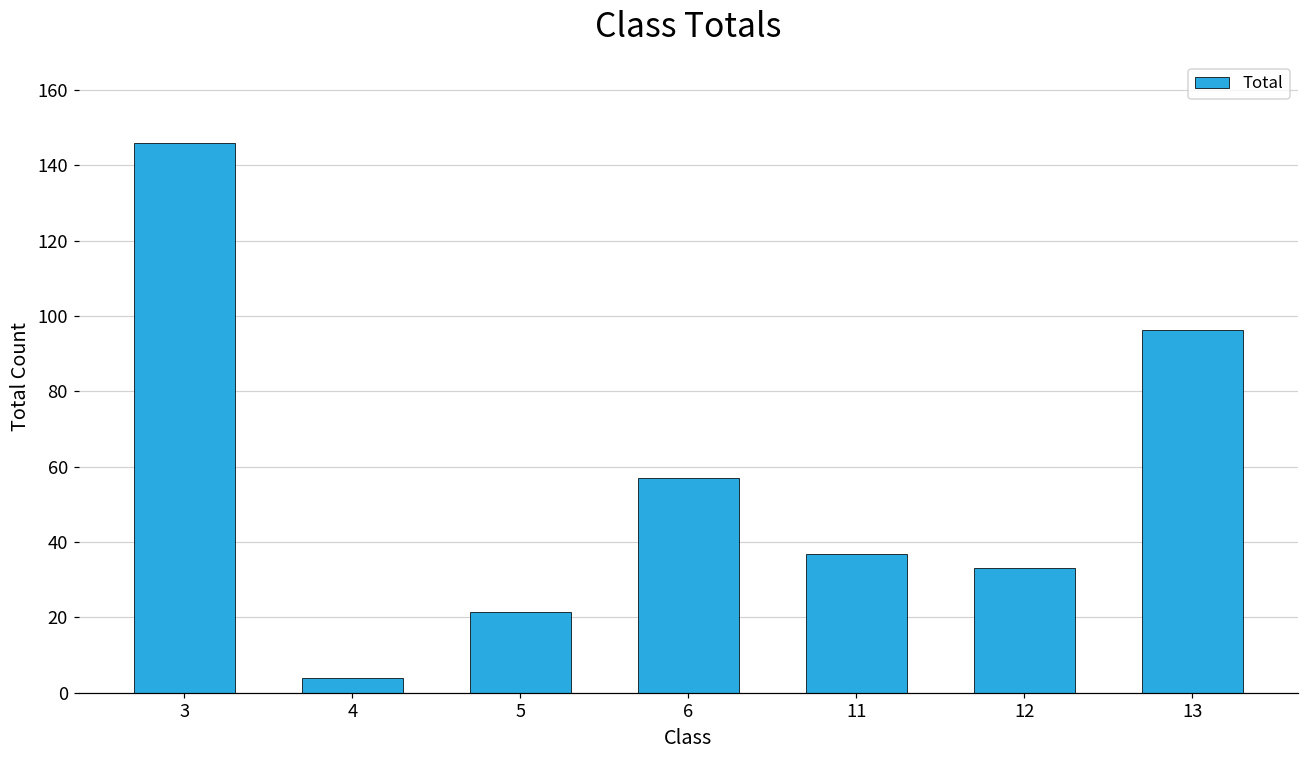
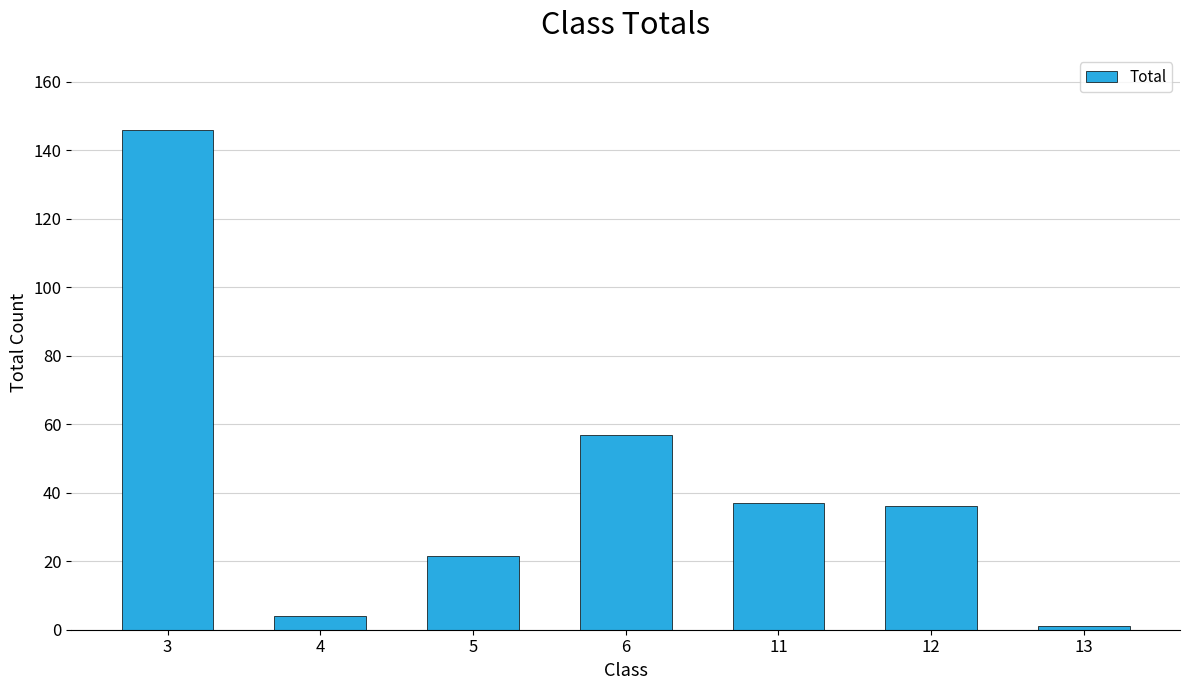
  {
    "3": 146,
    "4": 4,
    "5": 22,
    "6": 57,
    "11": 37,
-   "12": 33,
-   "13": 96
+   "12": 36,
+   "13": 1
  }
